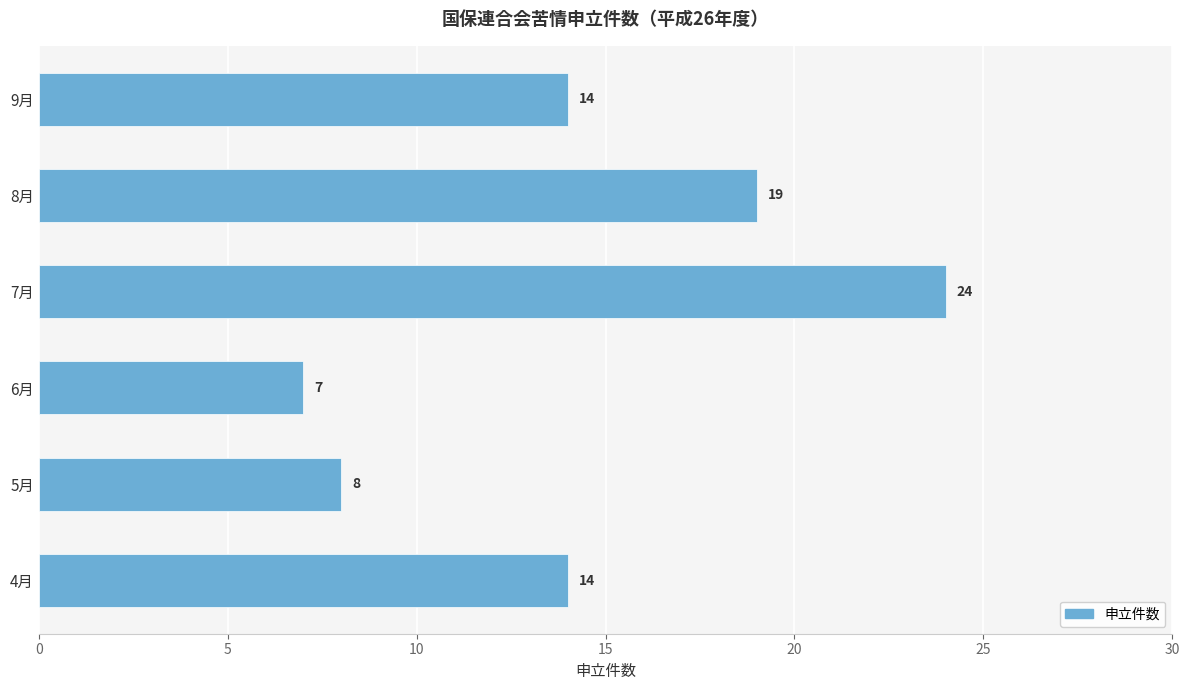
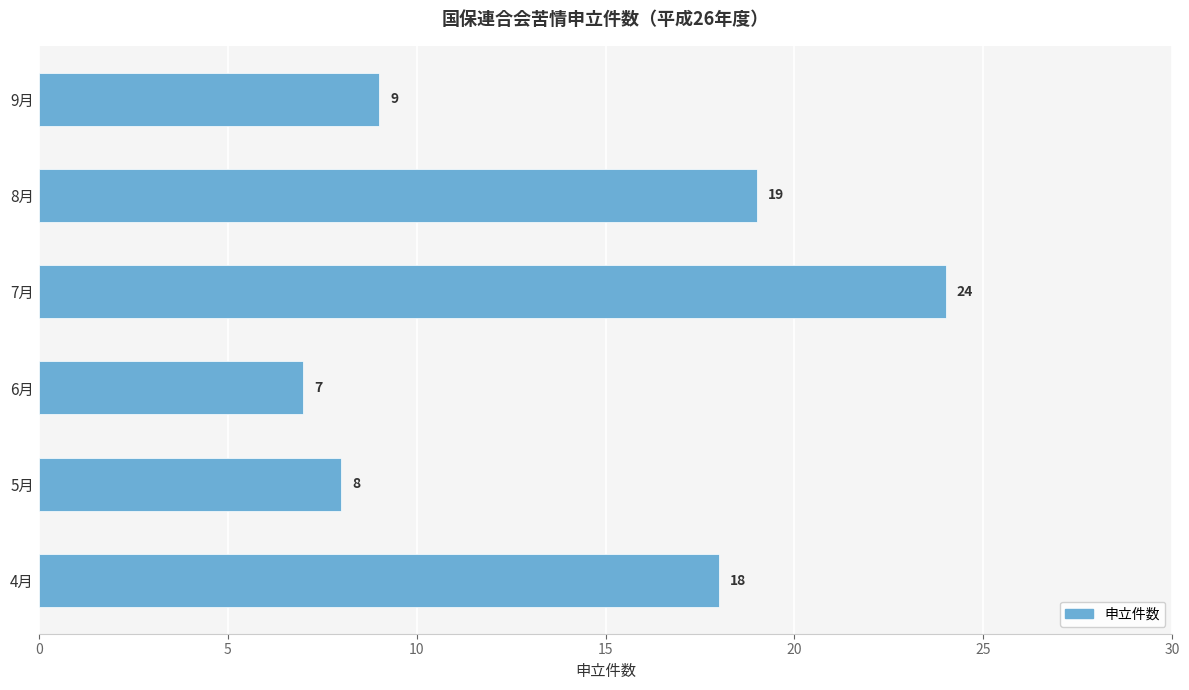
  {
-   "9月": 14,
+   "9月": 9,
    "8月": 19,
    "7月": 24,
    "6月": 7,
    "5月": 8,
-   "4月": 14
+   "4月": 18
  }
